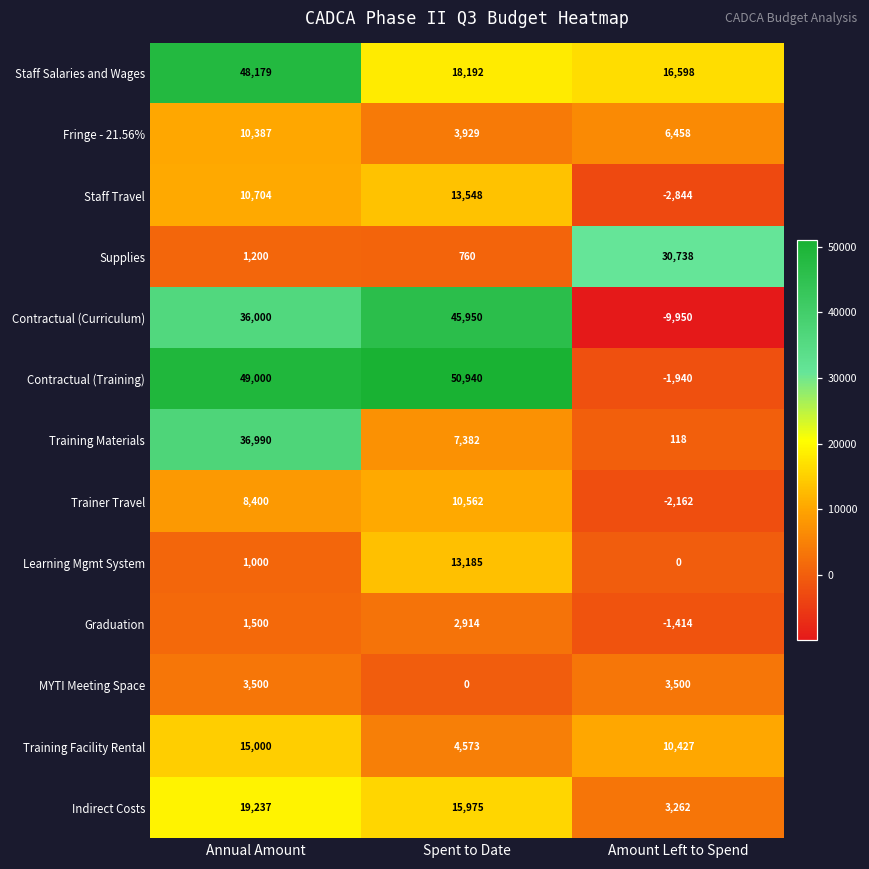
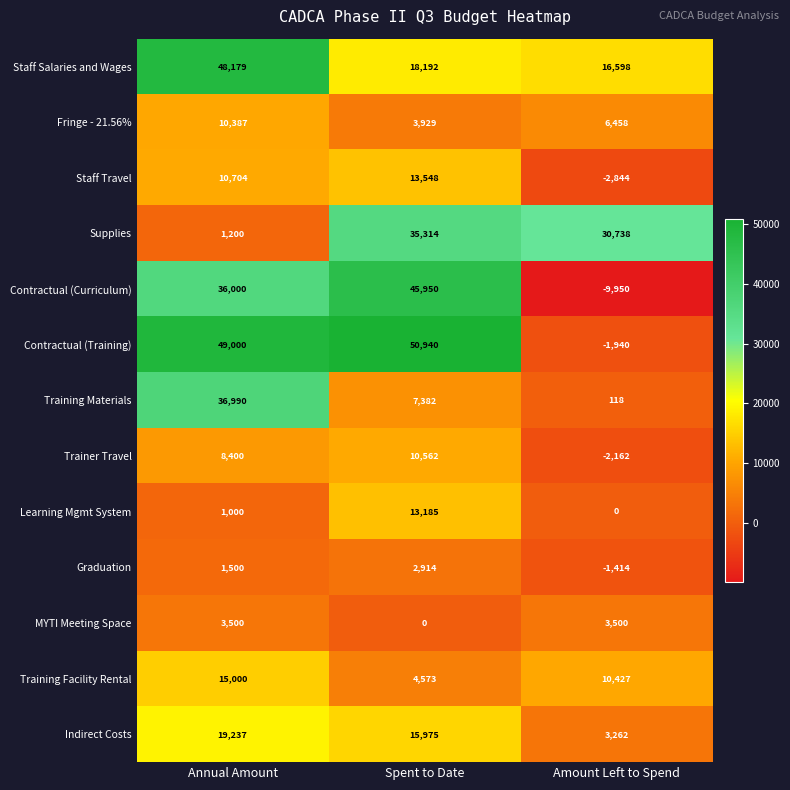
  {
    "Staff Salaries and Wages": {
      "Annual Amount": "48,179",
      "Spent to Date": "18,192",
      "Amount Left to Spend": "16,598"
    },
    "Fringe - 21.56%": {
      "Annual Amount": "10,387",
      "Spent to Date": "3,929",
      "Amount Left to Spend": "6,458"
    },
    "Staff Travel": {
      "Annual Amount": "10,704",
      "Spent to Date": "13,548",
      "Amount Left to Spend": "-2,844"
    },
    "Supplies": {
      "Annual Amount": "1,200",
-     "Spent to Date": "760",
+     "Spent to Date": "35,314",
      "Amount Left to Spend": "30,738"
    },
    "Contractual (Curriculum)": {
      "Annual Amount": "36,000",
      "Spent to Date": "45,950",
      "Amount Left to Spend": "-9,950"
    },
    "Contractual (Training)": {
      "Annual Amount": "49,000",
      "Spent to Date": "50,940",
      "Amount Left to Spend": "-1,940"
    },
    "Training Materials": {
      "Annual Amount": "36,990",
      "Spent to Date": "7,382",
      "Amount Left to Spend": "118"
    },
    "Trainer Travel": {
      "Annual Amount": "8,400",
      "Spent to Date": "10,562",
      "Amount Left to Spend": "-2,162"
    },
    "Learning Mgmt System": {
      "Annual Amount": "1,000",
      "Spent to Date": "13,185",
      "Amount Left to Spend": "0"
    },
    "Graduation": {
      "Annual Amount": "1,500",
      "Spent to Date": "2,914",
      "Amount Left to Spend": "-1,414"
    },
    "MYTI Meeting Space": {
      "Annual Amount": "3,500",
      "Spent to Date": "0",
      "Amount Left to Spend": "3,500"
    },
    "Training Facility Rental": {
      "Annual Amount": "15,000",
      "Spent to Date": "4,573",
      "Amount Left to Spend": "10,427"
    },
    "Indirect Costs": {
      "Annual Amount": "19,237",
      "Spent to Date": "15,975",
      "Amount Left to Spend": "3,262"
    }
  }
